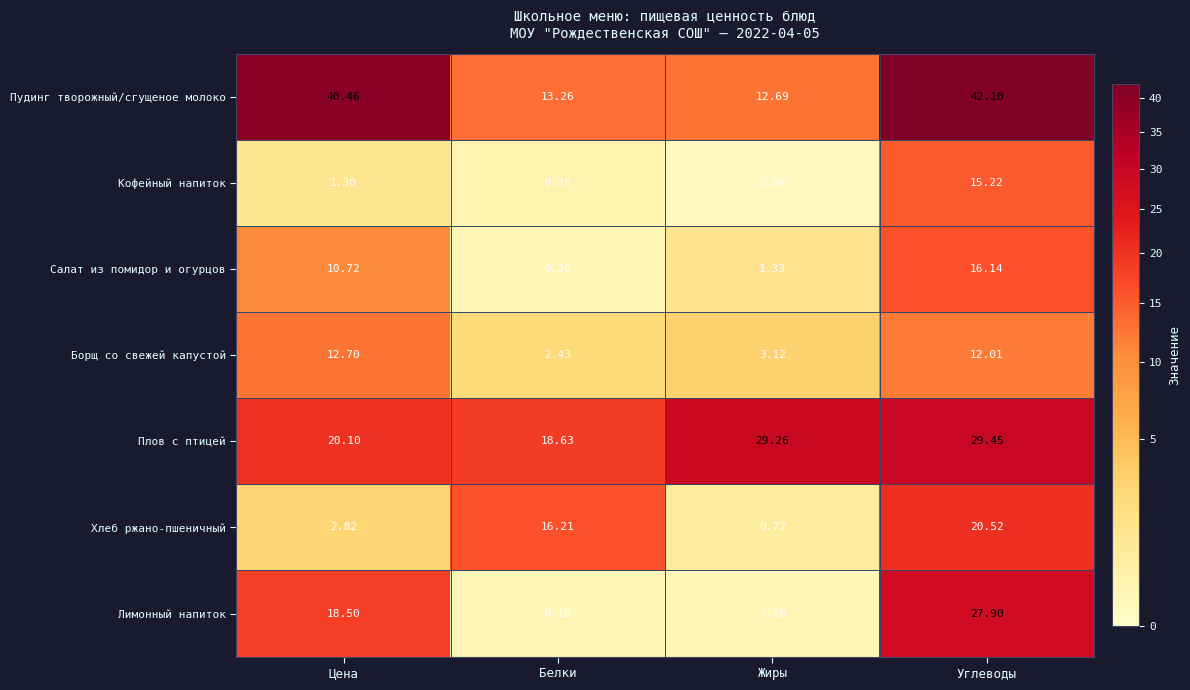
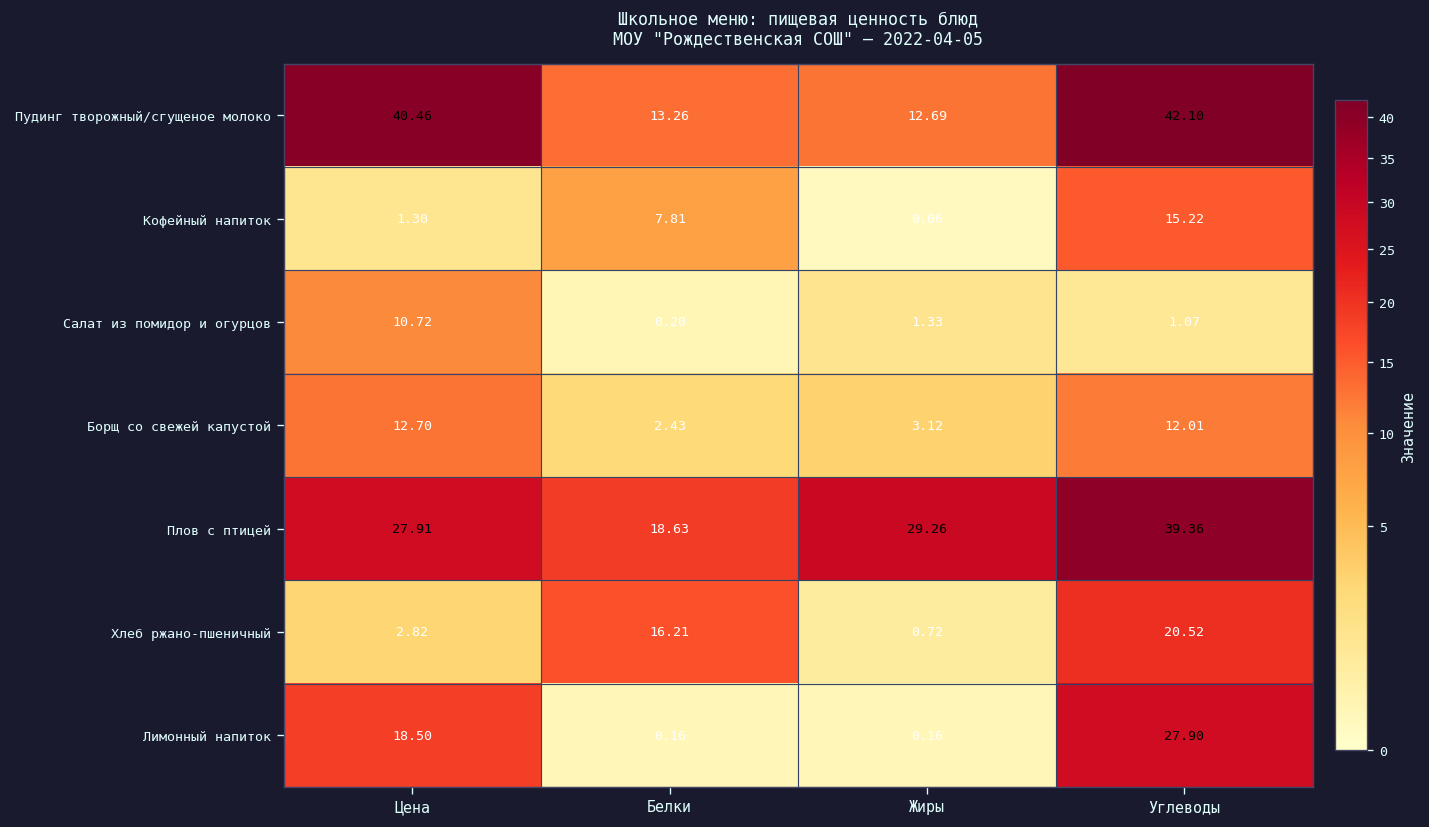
  {
    "Пудинг творожный/сгущеное молоко": {
      "Цена": 40.46,
      "Белки": 13.26,
      "Жиры": 12.69,
      "Углеводы": 42.10
    },
    "Кофейный напиток": {
      "Цена": 1.30,
-     "Белки": 0.26,
+     "Белки": 7.81,
      "Жиры": 0.06,
      "Углеводы": 15.22
    },
    "Салат из помидор и огурцов": {
      "Цена": 10.72,
      "Белки": 0.20,
      "Жиры": 1.33,
-     "Углеводы": 16.14
+     "Углеводы": 1.07
    },
    "Борщ со свежей капустой": {
      "Цена": 12.70,
      "Белки": 2.43,
      "Жиры": 3.12,
      "Углеводы": 12.01
    },
    "Плов с птицей": {
-     "Цена": 20.10,
+     "Цена": 27.91,
      "Белки": 18.63,
      "Жиры": 29.26,
-     "Углеводы": 29.45
+     "Углеводы": 39.36
    },
    "Хлеб ржано-пшеничный": {
      "Цена": 2.82,
      "Белки": 16.21,
      "Жиры": 0.72,
      "Углеводы": 20.52
    },
    "Лимонный напиток": {
      "Цена": 18.50,
      "Белки": 0.16,
      "Жиры": 0.16,
      "Углеводы": 27.90
    }
  }
